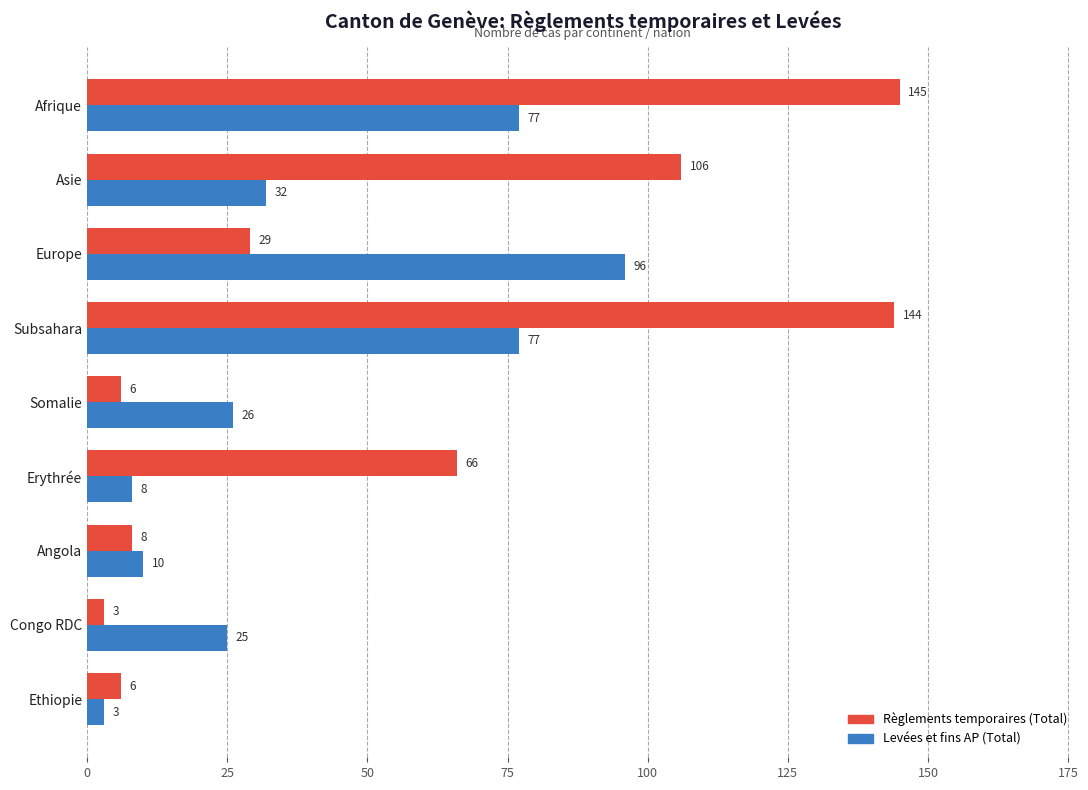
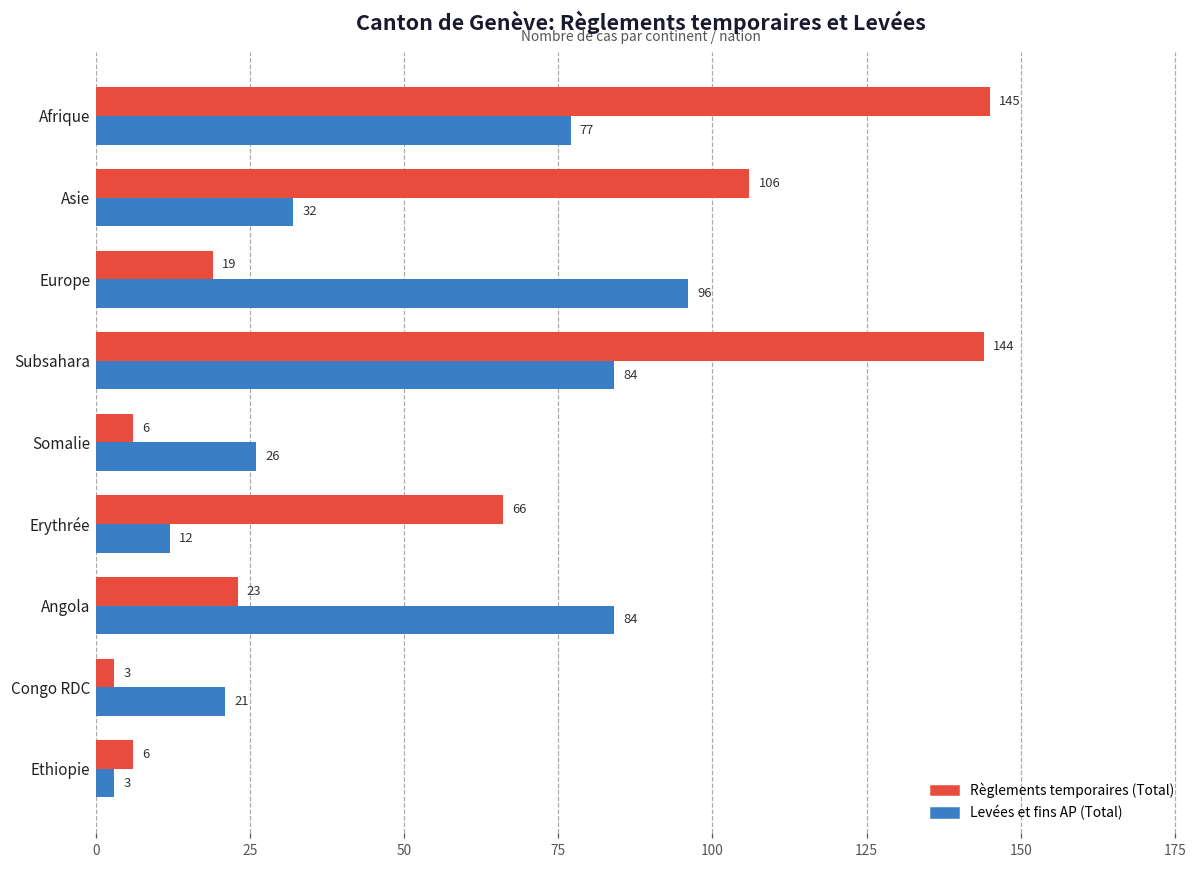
  {
    "Règlements temporaires (Total)": {
      "Afrique": 145,
      "Asie": 106,
-     "Europe": 29,
+     "Europe": 19,
      "Subsahara": 144,
      "Somalie": 6,
      "Erythrée": 66,
-     "Angola": 8,
+     "Angola": 23,
      "Congo RDC": 3,
      "Ethiopie": 6
    },
    "Levées et fins AP (Total)": {
      "Afrique": 77,
      "Asie": 32,
      "Europe": 96,
-     "Subsahara": 77,
+     "Subsahara": 84,
      "Somalie": 26,
-     "Erythrée": 8,
-     "Angola": 10,
-     "Congo RDC": 25,
+     "Erythrée": 12,
+     "Angola": 84,
+     "Congo RDC": 21,
      "Ethiopie": 3
    }
  }
